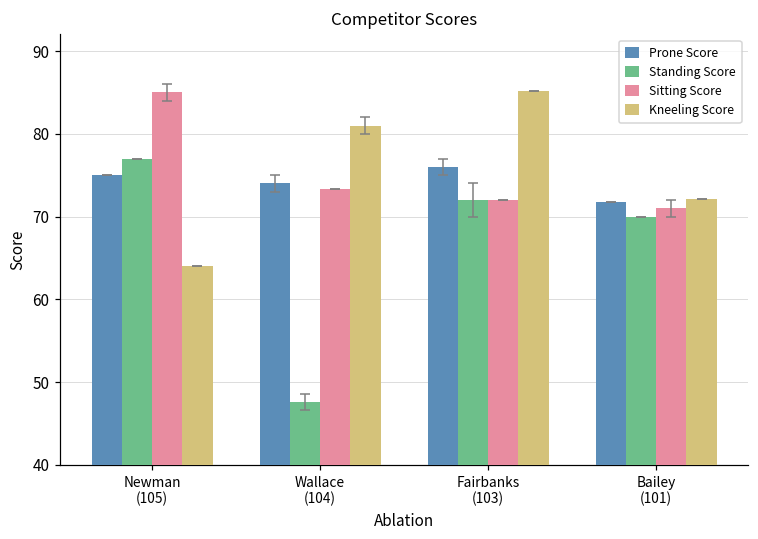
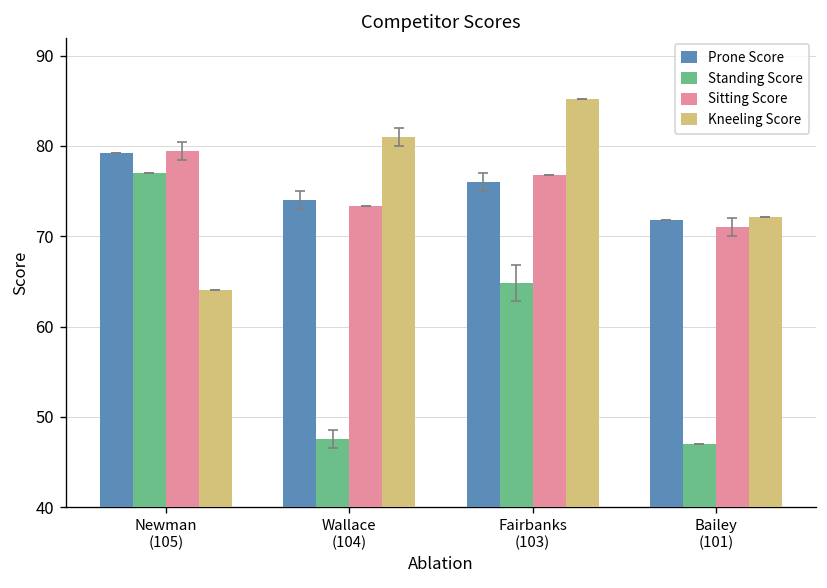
  {
    "Prone Score": {
-     "Newman (105)": 75,
+     "Newman (105)": 79,
      "Wallace (104)": 74,
      "Fairbanks (103)": 76,
      "Bailey (101)": 72
    },
    "Standing Score": {
      "Newman (105)": 77,
      "Wallace (104)": 48,
-     "Fairbanks (103)": 72,
-     "Bailey (101)": 70
+     "Fairbanks (103)": 65,
+     "Bailey (101)": 47
    },
    "Sitting Score": {
-     "Newman (105)": 85,
+     "Newman (105)": 79,
      "Wallace (104)": 73,
-     "Fairbanks (103)": 72,
+     "Fairbanks (103)": 77,
      "Bailey (101)": 71
    },
    "Kneeling Score": {
      "Newman (105)": 64,
      "Wallace (104)": 81,
      "Fairbanks (103)": 85,
      "Bailey (101)": 72
    }
  }
